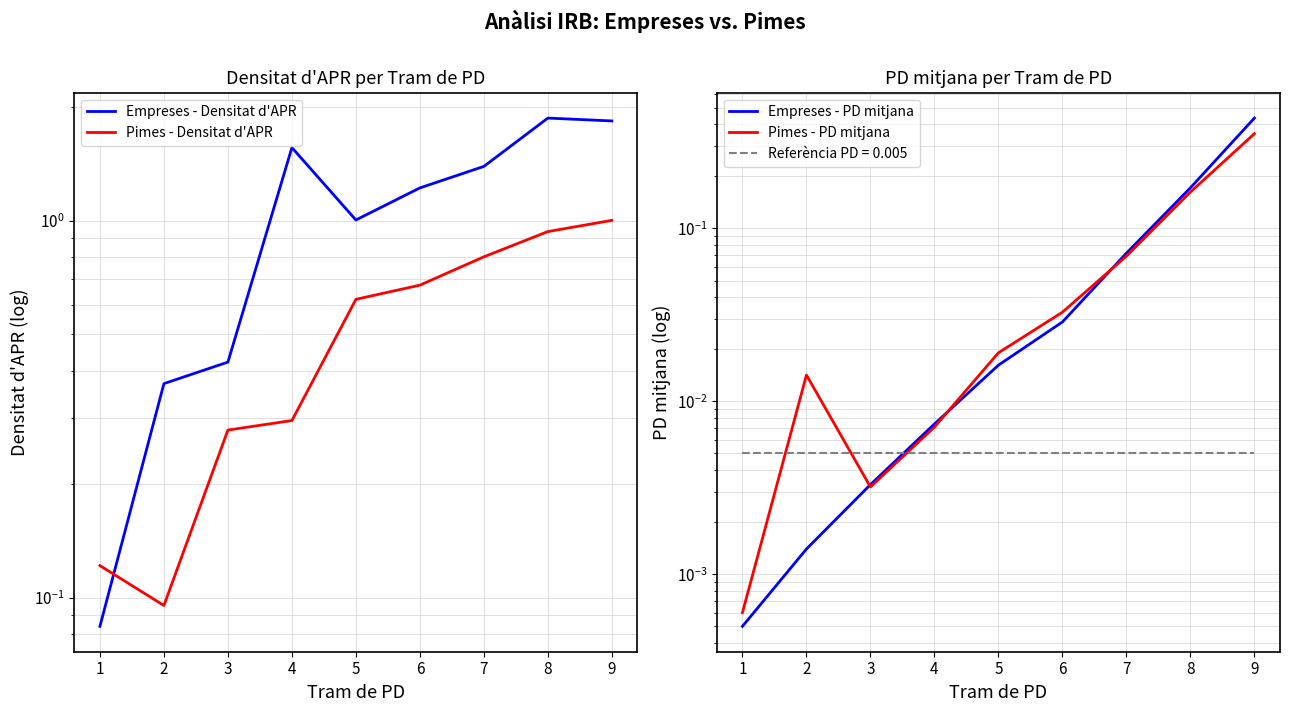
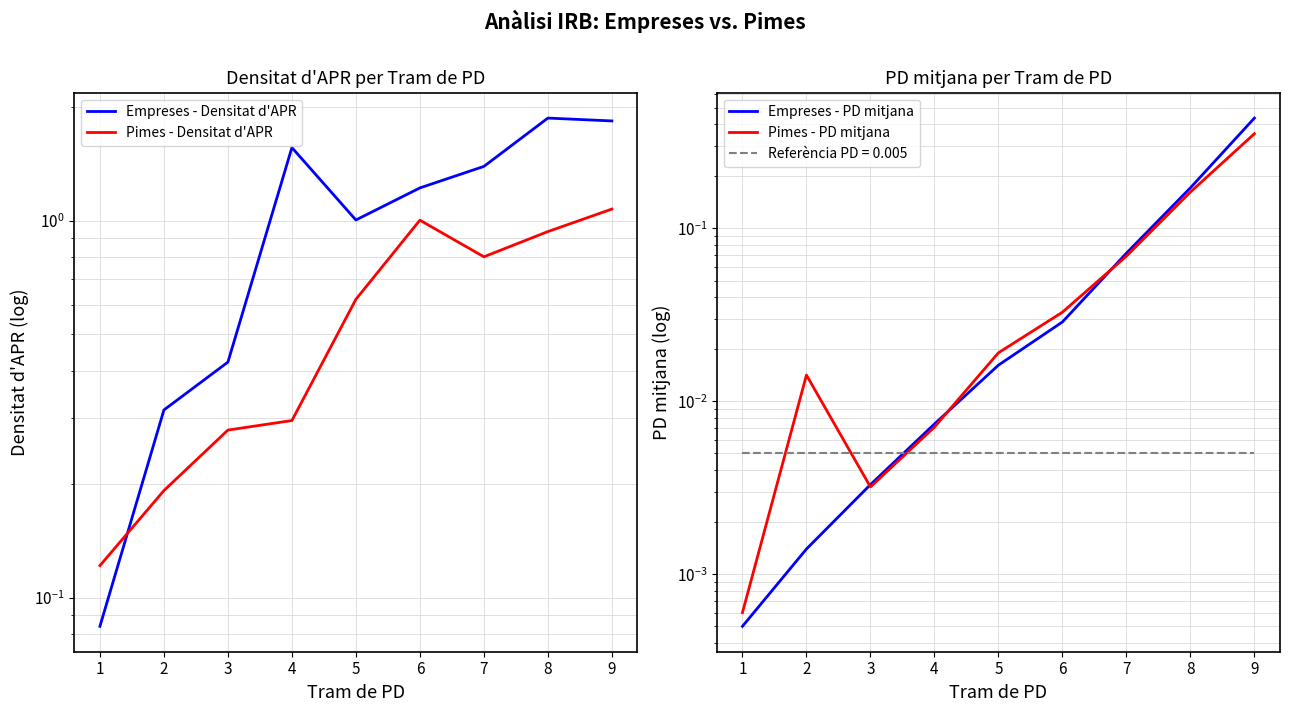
  {
    "Densitat d'APR per Tram de PD": {
      "Empreses - Densitat d'APR": {
        "1": 0.084,
-       "2": 0.37,
+       "2": 0.32,
        "3": 0.42,
        "4": 1.57,
        "5": 1.01,
        "6": 1.22,
        "7": 1.40,
        "8": 1.9,
        "9": 1.8
      },
      "Pimes - Densitat d'APR": {
        "1": 0.122,
-       "2": 0.095,
+       "2": 0.19,
        "3": 0.28,
        "4": 0.30,
        "5": 0.62,
-       "6": 0.68,
+       "6": 1.00,
        "7": 0.80,
        "8": 0.94,
-       "9": 1.00
+       "9": 1.07
      }
    },
    "PD mitjana per Tram de PD": {
      "Empreses - PD mitjana": {
        "1": 0.00050,
        "2": 0.0014,
        "4": 0.0074,
        "5": 0.016,
        "6": 0.029,
        "7": 0.072,
        "8": 0.17,
        "9": 0.44
      },
      "Pimes - PD mitjana": {
        "1": 0.00060,
        "2": 0.014,
        "4": 0.0071,
        "5": 0.019,
        "6": 0.033,
        "7": 0.069,
        "8": 0.16,
        "9": 0.35
      },
      "Referència PD = 0.005": {
        "1": 0.0050,
        "2": 0.0050,
        "3": 0.0050,
        "4": 0.0050,
        "5": 0.0050,
        "6": 0.0050,
        "7": 0.0050,
        "8": 0.0050,
        "9": 0.0050
      }
    }
  }
